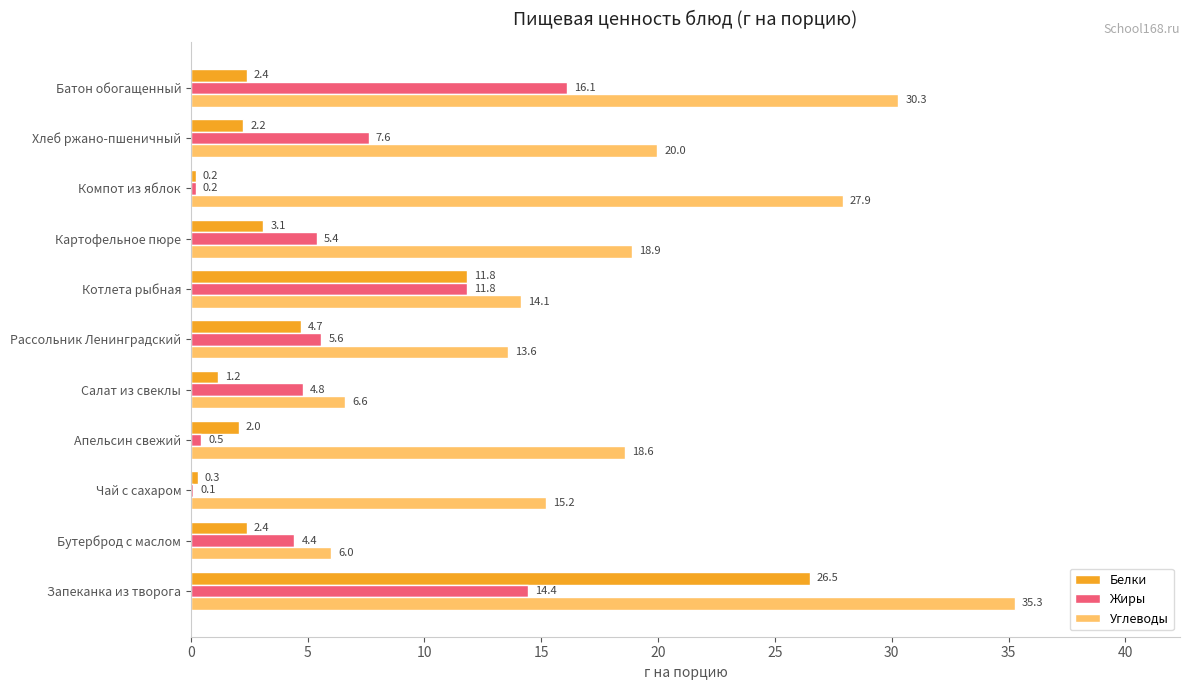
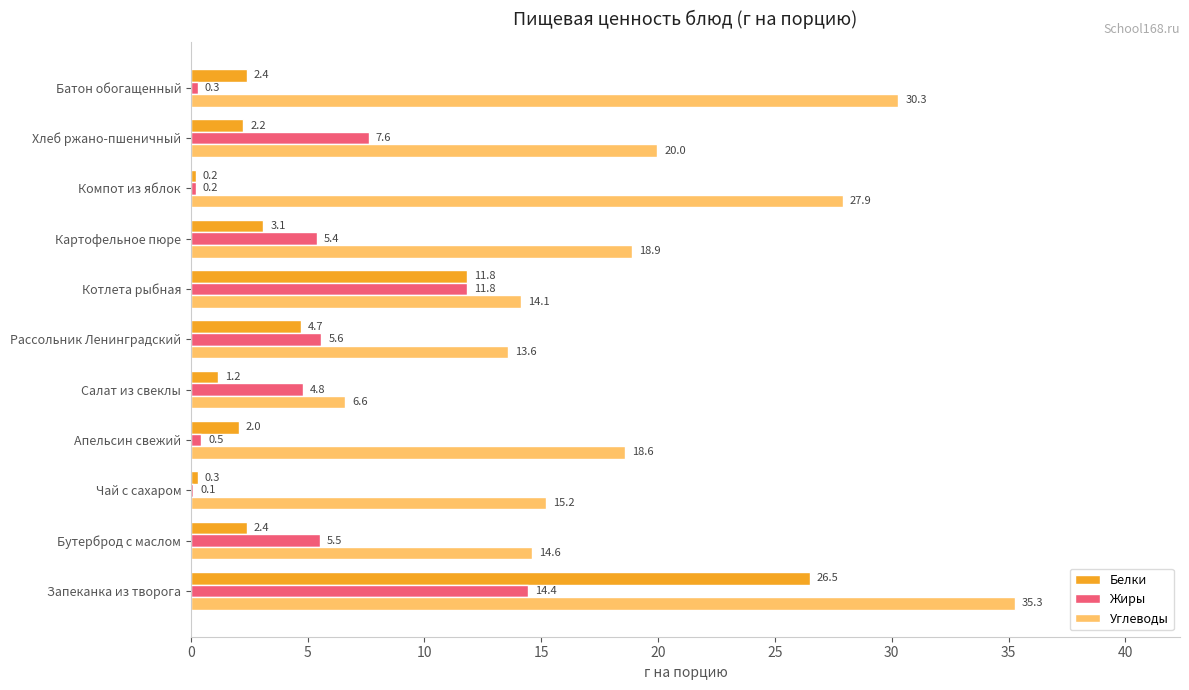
  {
    "Белки": {
      "Батон обогащенный": 2.4,
      "Хлеб ржано-пшеничный": 2.2,
      "Компот из яблок": 0.2,
      "Картофельное пюре": 3.1,
      "Котлета рыбная": 11.8,
      "Рассольник Ленинградский": 4.7,
      "Салат из свеклы": 1.2,
      "Апельсин свежий": 2.0,
      "Чай с сахаром": 0.3,
      "Бутерброд с маслом": 2.4,
      "Запеканка из творога": 26.5
    },
    "Жиры": {
-     "Батон обогащенный": 16.1,
+     "Батон обогащенный": 0.3,
      "Хлеб ржано-пшеничный": 7.6,
      "Компот из яблок": 0.2,
      "Картофельное пюре": 5.4,
      "Котлета рыбная": 11.8,
      "Рассольник Ленинградский": 5.6,
      "Салат из свеклы": 4.8,
      "Апельсин свежий": 0.5,
      "Чай с сахаром": 0.1,
-     "Бутерброд с маслом": 4.4,
+     "Бутерброд с маслом": 5.5,
      "Запеканка из творога": 14.4
    },
    "Углеводы": {
      "Батон обогащенный": 30.3,
      "Хлеб ржано-пшеничный": 20.0,
      "Компот из яблок": 27.9,
      "Картофельное пюре": 18.9,
      "Котлета рыбная": 14.1,
      "Рассольник Ленинградский": 13.6,
      "Салат из свеклы": 6.6,
      "Апельсин свежий": 18.6,
      "Чай с сахаром": 15.2,
-     "Бутерброд с маслом": 6.0,
+     "Бутерброд с маслом": 14.6,
      "Запеканка из творога": 35.3
    }
  }
